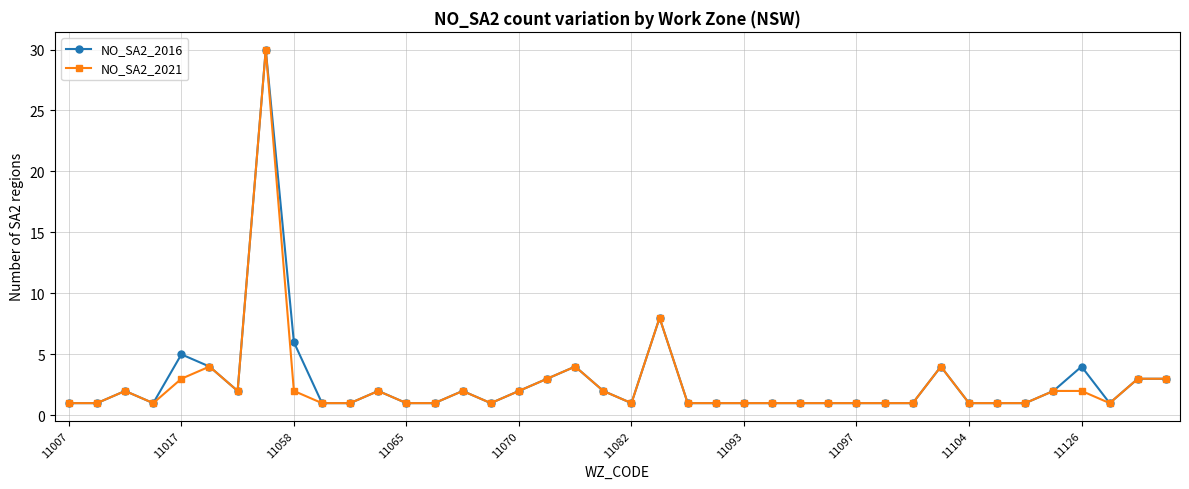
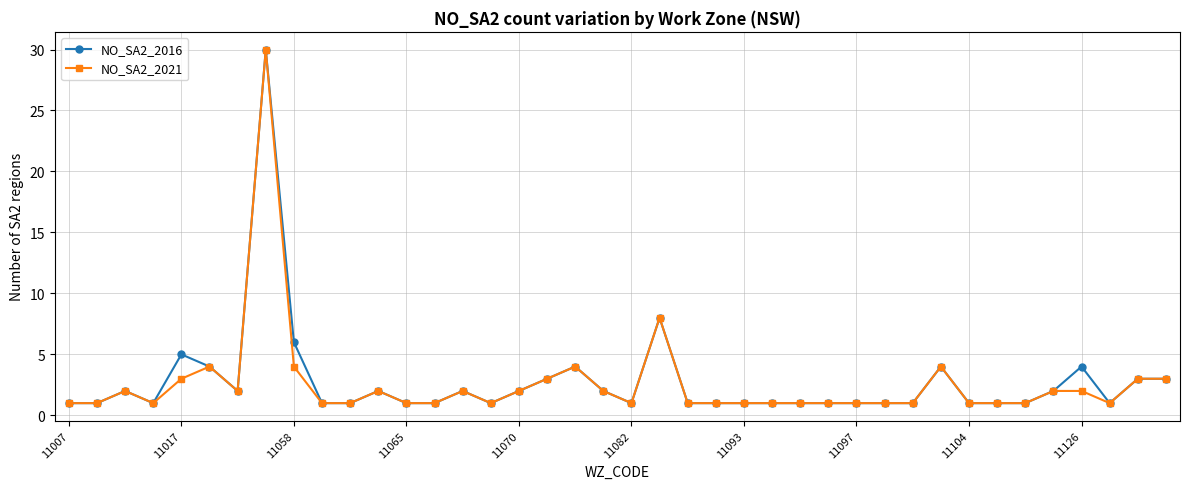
  {
    "NO_SA2_2016": {
      "11017": 5,
      "11058": 6,
      "11126": 4
    },
    "NO_SA2_2021": {
      "11017": 3,
-     "11058": 2,
+     "11058": 4,
      "11126": 2
    }
  }
